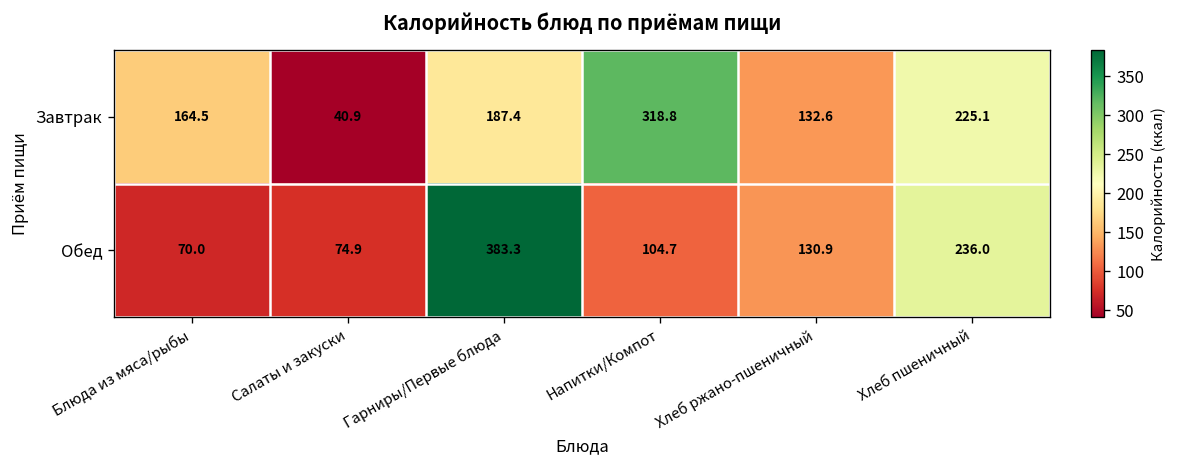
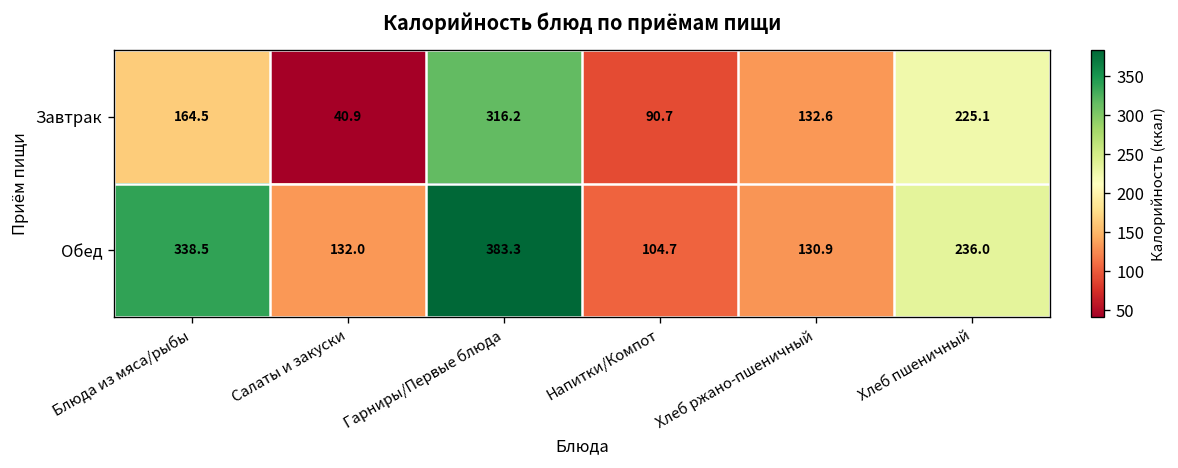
  {
    "Завтрак": {
      "Блюда из мяса/рыбы": 164.5,
      "Салаты и закуски": 40.9,
-     "Гарниры/Первые блюда": 187.4,
-     "Напитки/Компот": 318.8,
+     "Гарниры/Первые блюда": 316.2,
+     "Напитки/Компот": 90.7,
      "Хлеб ржано-пшеничный": 132.6,
      "Хлеб пшеничный": 225.1
    },
    "Обед": {
-     "Блюда из мяса/рыбы": 70.0,
-     "Салаты и закуски": 74.9,
+     "Блюда из мяса/рыбы": 338.5,
+     "Салаты и закуски": 132.0,
      "Гарниры/Первые блюда": 383.3,
      "Напитки/Компот": 104.7,
      "Хлеб ржано-пшеничный": 130.9,
      "Хлеб пшеничный": 236.0
    }
  }
